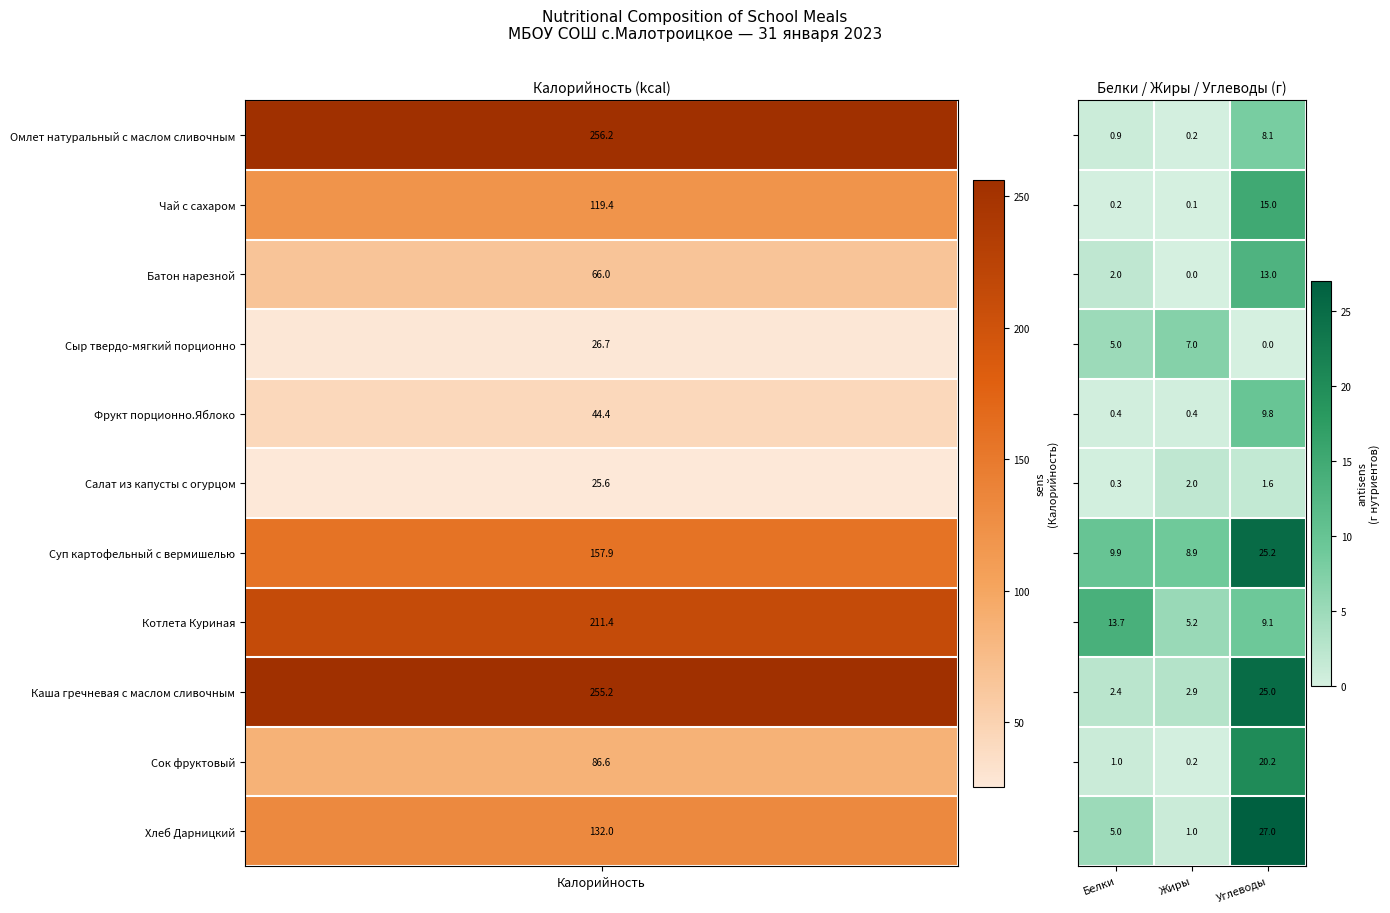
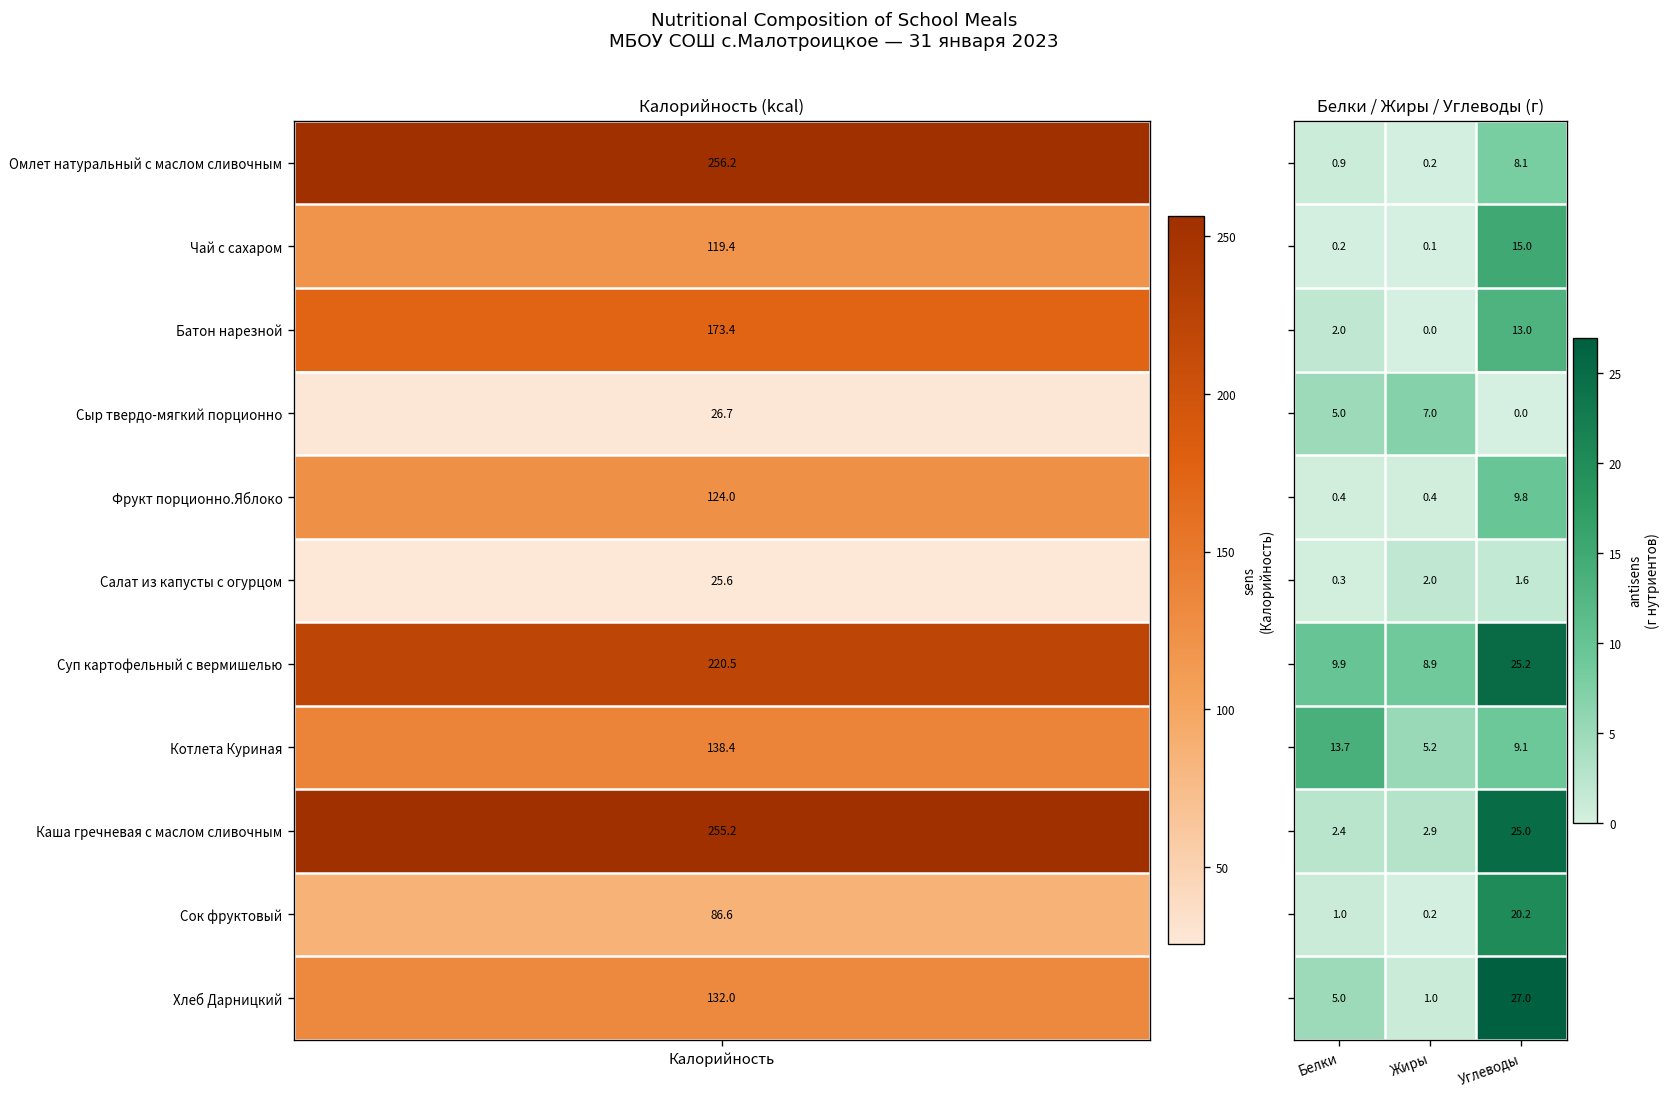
  {
    "Калорийность (kcal)": {
      "Омлет натуральный с маслом сливочным": {
        "Калорийность": 256.2
      },
      "Чай с сахаром": {
        "Калорийность": 119.4
      },
      "Батон нарезной": {
-       "Калорийность": 66.0
+       "Калорийность": 173.4
      },
      "Сыр твердо-мягкий порционно": {
        "Калорийность": 26.7
      },
      "Фрукт порционно.Яблоко": {
-       "Калорийность": 44.4
+       "Калорийность": 124.0
      },
      "Салат из капусты с огурцом": {
        "Калорийность": 25.6
      },
      "Суп картофельный с вермишелью": {
-       "Калорийность": 157.9
+       "Калорийность": 220.5
      },
      "Котлета Куриная": {
-       "Калорийность": 211.4
+       "Калорийность": 138.4
      },
      "Каша гречневая с маслом сливочным": {
        "Калорийность": 255.2
      },
      "Сок фруктовый": {
        "Калорийность": 86.6
      },
      "Хлеб Дарницкий": {
        "Калорийность": 132.0
      }
    }
  }
